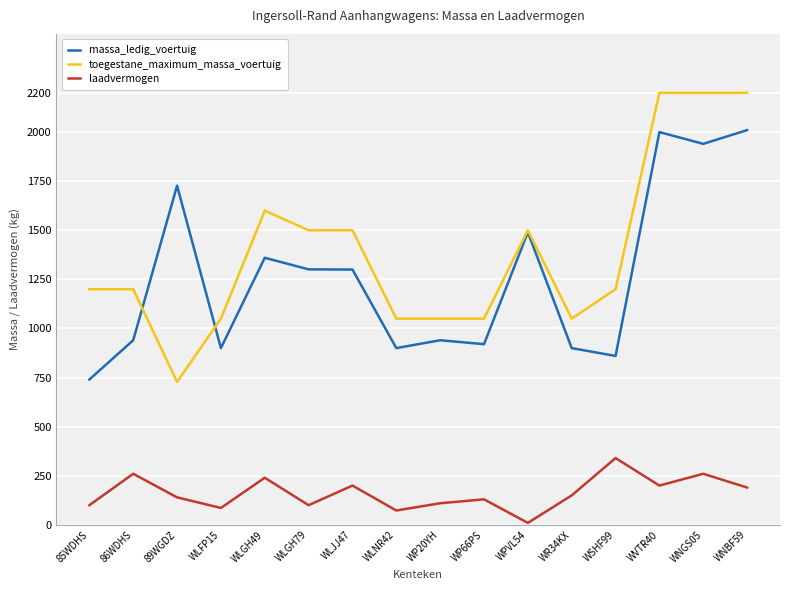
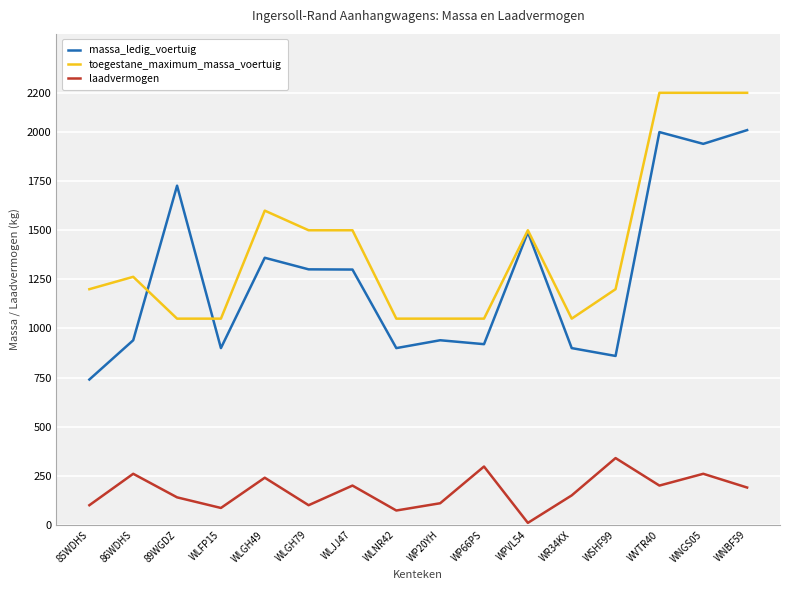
  {
    "massa_ledig_voertuig": {
      "85WDHS": 740,
      "86WDHS": 940,
      "89WGDZ": 1730,
      "WLFP15": 900,
      "WLGH49": 1360,
      "WLGH79": 1300,
      "WLJJ47": 1300,
      "WLNR42": 900,
      "WP20YH": 940,
      "WP66PS": 920,
      "WR34KX": 900,
      "WSHF99": 860,
      "WVTR40": 2000,
      "WNGS05": 1940,
      "WNBF59": 2010
    },
    "toegestane_maximum_massa_voertuig": {
      "85WDHS": 1200,
-     "86WDHS": 1200,
-     "89WGDZ": 730,
+     "86WDHS": 1260,
+     "89WGDZ": 1050,
      "WLFP15": 1050,
      "WLGH49": 1600,
      "WLGH79": 1500,
      "WLJJ47": 1500,
      "WLNR42": 1050,
      "WP20YH": 1050,
      "WP66PS": 1050,
      "WR34KX": 1050,
      "WSHF99": 1200,
      "WVTR40": 2200,
      "WNGS05": 2200,
      "WNBF59": 2200
    },
    "laadvermogen": {
      "85WDHS": 100,
      "86WDHS": 260,
      "89WGDZ": 140,
      "WLFP15": 90,
      "WLGH49": 240,
      "WLGH79": 100,
      "WLJJ47": 200,
      "WLNR42": 70,
      "WP20YH": 110,
-     "WP66PS": 130,
+     "WP66PS": 300,
      "WPVL54": 10,
      "WR34KX": 150,
      "WSHF99": 340,
      "WVTR40": 200,
      "WNGS05": 260,
      "WNBF59": 190
    }
  }
